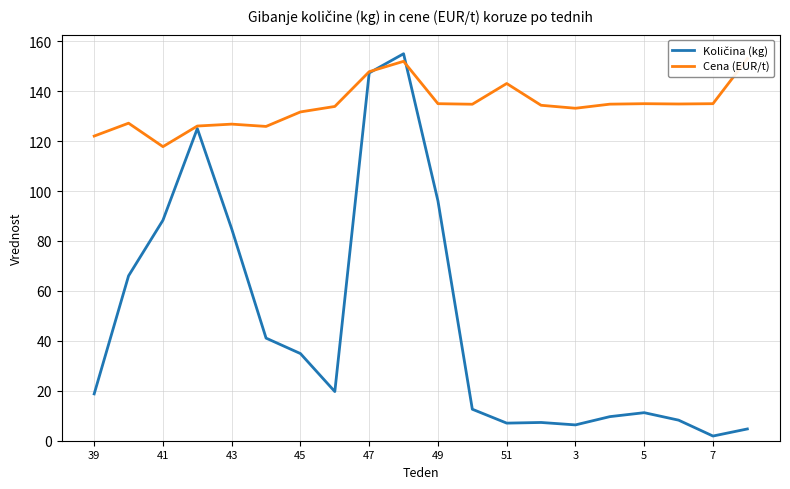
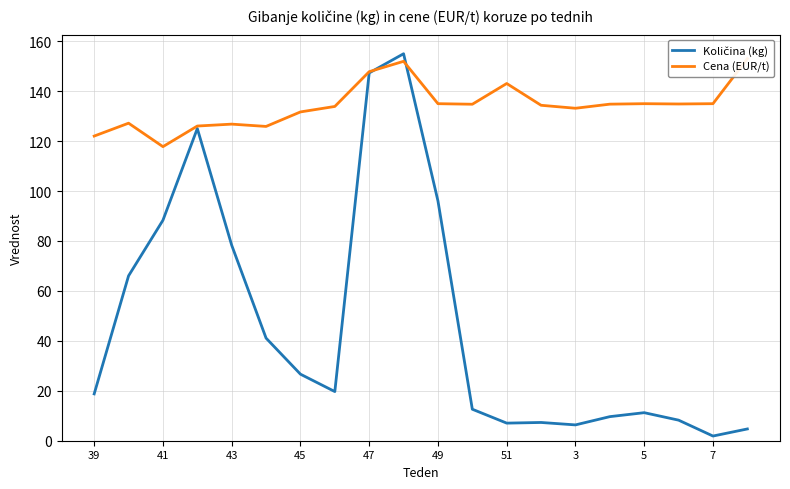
  {
    "Količina (kg)": {
      "39": 19,
      "41": 88,
-     "43": 85,
-     "45": 35,
+     "43": 78,
+     "45": 27,
      "49": 96,
      "51": 7
    },
    "Cena (EUR/t)": {
      "39": 122,
      "41": 118,
      "43": 127,
      "45": 132,
      "49": 135,
      "51": 143
    }
  }
